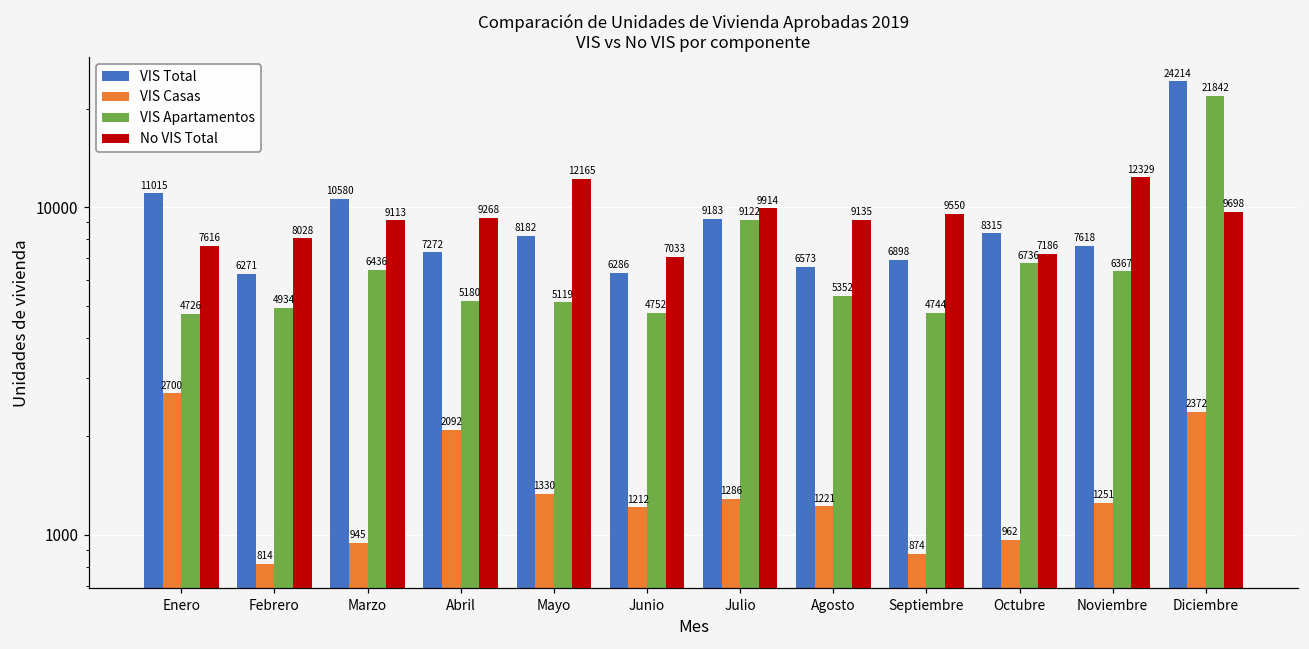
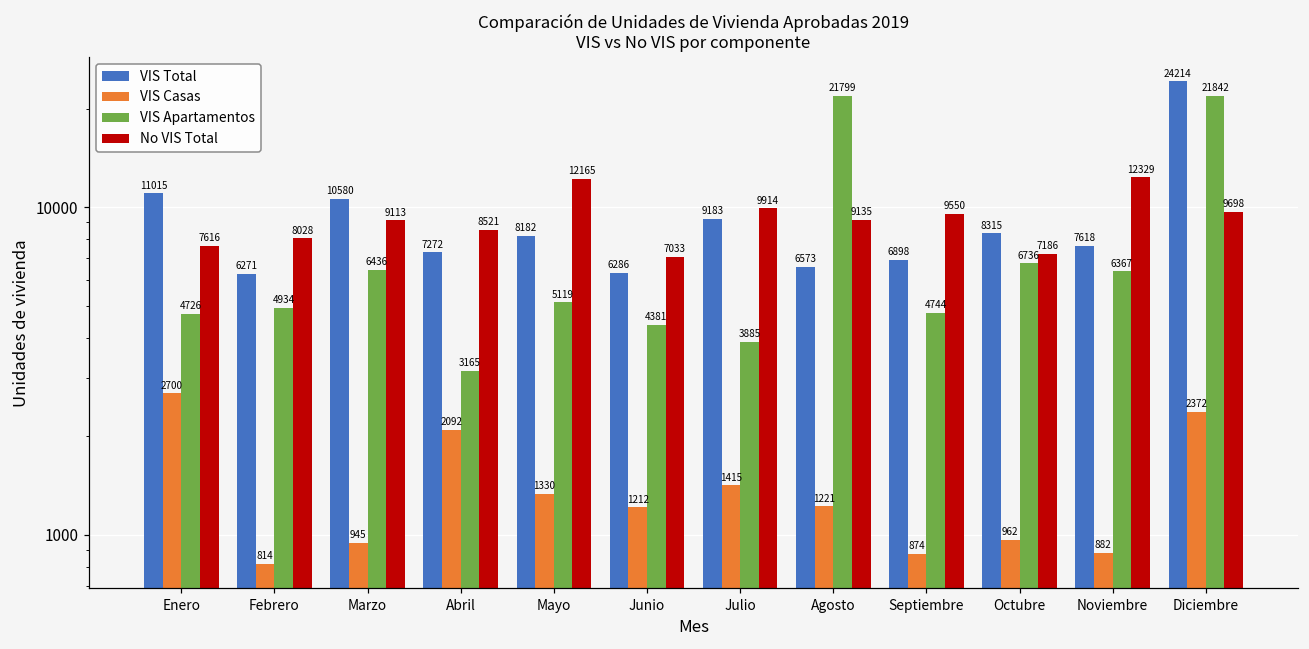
  {
    "VIS Total": {
      "Enero": 11015,
      "Febrero": 6271,
      "Marzo": 10580,
      "Abril": 7272,
      "Mayo": 8182,
      "Junio": 6286,
      "Julio": 9183,
      "Agosto": 6573,
      "Septiembre": 6898,
      "Octubre": 8315,
      "Noviembre": 7618,
      "Diciembre": 24214
    },
    "VIS Casas": {
      "Enero": 2700,
      "Febrero": 814,
      "Marzo": 945,
      "Abril": 2092,
      "Mayo": 1330,
      "Junio": 1212,
-     "Julio": 1286,
+     "Julio": 1415,
      "Agosto": 1221,
      "Septiembre": 874,
      "Octubre": 962,
-     "Noviembre": 1251,
+     "Noviembre": 882,
      "Diciembre": 2372
    },
    "VIS Apartamentos": {
      "Enero": 4726,
      "Febrero": 4934,
      "Marzo": 6436,
-     "Abril": 5180,
+     "Abril": 3165,
      "Mayo": 5119,
-     "Junio": 4752,
-     "Julio": 9122,
-     "Agosto": 5352,
+     "Junio": 4381,
+     "Julio": 3885,
+     "Agosto": 21799,
      "Septiembre": 4744,
      "Octubre": 6736,
      "Noviembre": 6367,
      "Diciembre": 21842
    },
    "No VIS Total": {
      "Enero": 7616,
      "Febrero": 8028,
      "Marzo": 9113,
-     "Abril": 9268,
+     "Abril": 8521,
      "Mayo": 12165,
      "Junio": 7033,
      "Julio": 9914,
      "Agosto": 9135,
      "Septiembre": 9550,
      "Octubre": 7186,
      "Noviembre": 12329,
      "Diciembre": 9698
    }
  }
